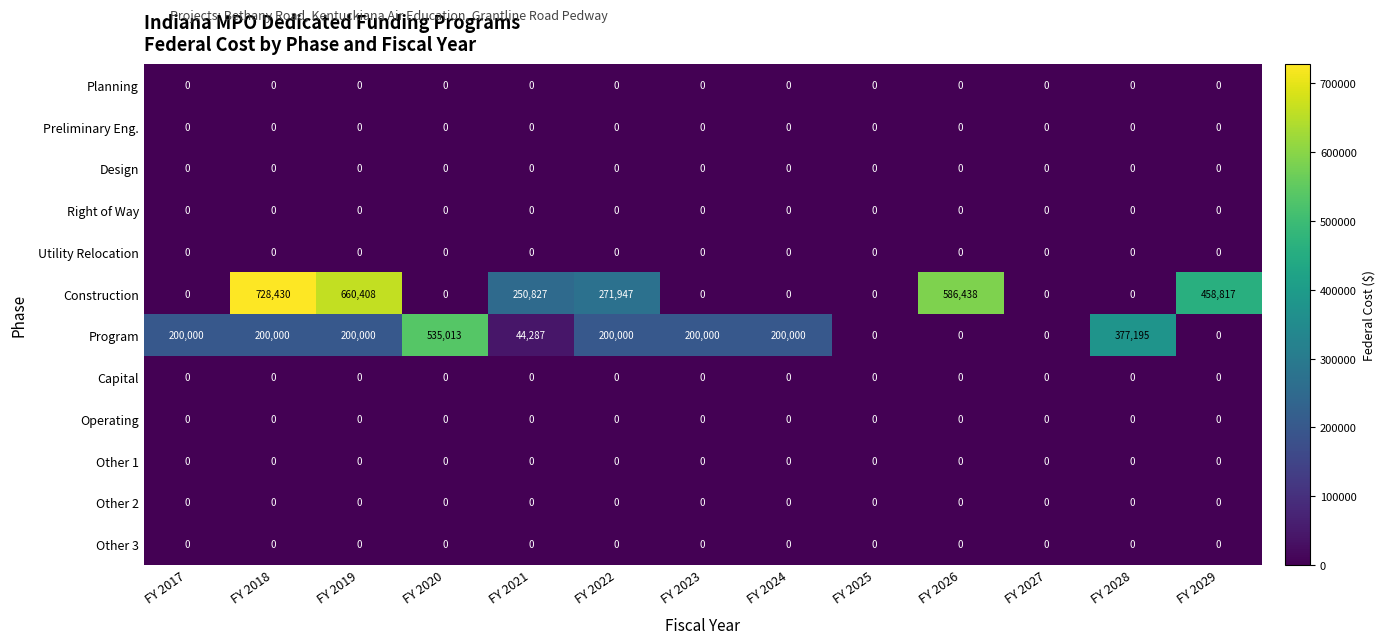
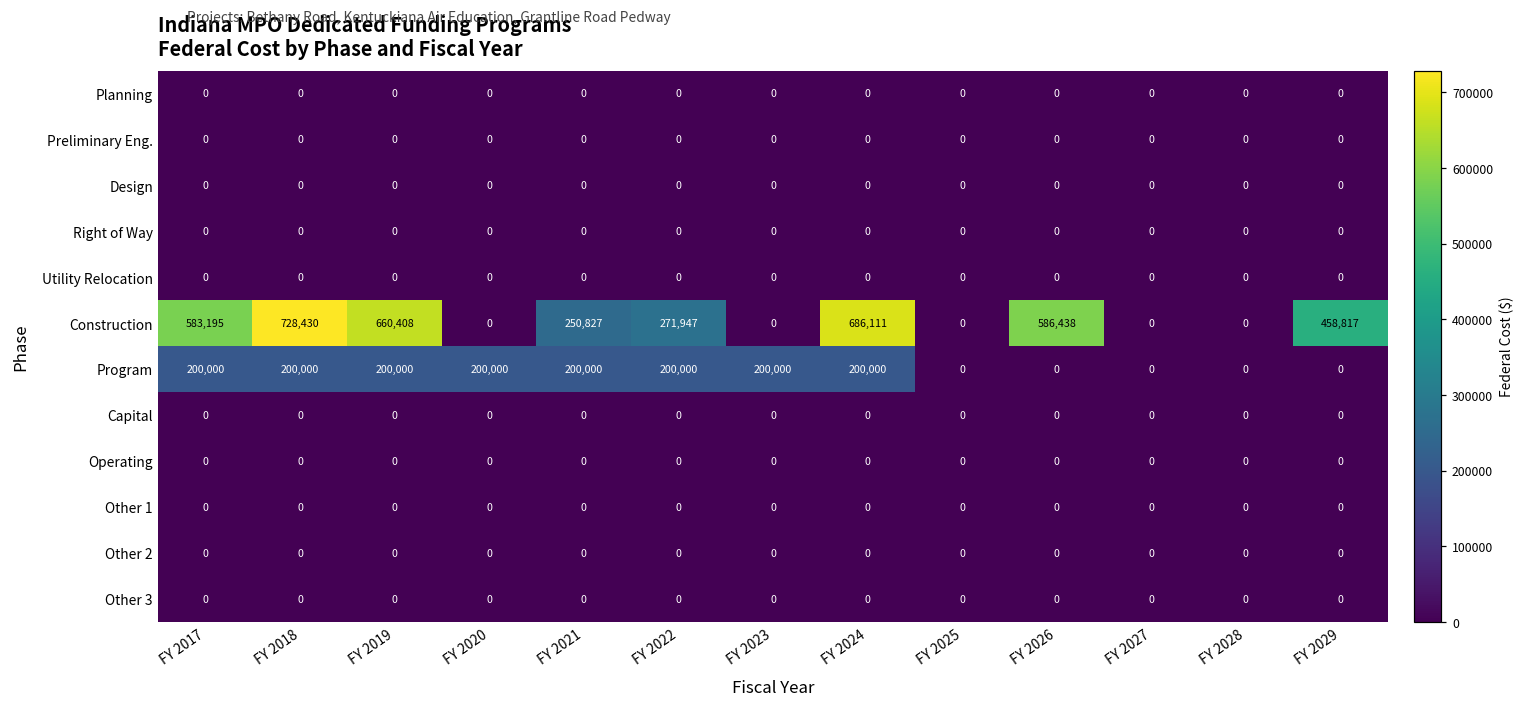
  {
    "Planning": {
      "FY 2017": "0",
      "FY 2018": "0",
      "FY 2019": "0",
      "FY 2020": "0",
      "FY 2021": "0",
      "FY 2022": "0",
      "FY 2023": "0",
      "FY 2024": "0",
      "FY 2025": "0",
      "FY 2026": "0",
      "FY 2027": "0",
      "FY 2028": "0",
      "FY 2029": "0"
    },
    "Preliminary Eng.": {
      "FY 2017": "0",
      "FY 2018": "0",
      "FY 2019": "0",
      "FY 2020": "0",
      "FY 2021": "0",
      "FY 2022": "0",
      "FY 2023": "0",
      "FY 2024": "0",
      "FY 2025": "0",
      "FY 2026": "0",
      "FY 2027": "0",
      "FY 2028": "0",
      "FY 2029": "0"
    },
    "Design": {
      "FY 2017": "0",
      "FY 2018": "0",
      "FY 2019": "0",
      "FY 2020": "0",
      "FY 2021": "0",
      "FY 2022": "0",
      "FY 2023": "0",
      "FY 2024": "0",
      "FY 2025": "0",
      "FY 2026": "0",
      "FY 2027": "0",
      "FY 2028": "0",
      "FY 2029": "0"
    },
    "Right of Way": {
      "FY 2017": "0",
      "FY 2018": "0",
      "FY 2019": "0",
      "FY 2020": "0",
      "FY 2021": "0",
      "FY 2022": "0",
      "FY 2023": "0",
      "FY 2024": "0",
      "FY 2025": "0",
      "FY 2026": "0",
      "FY 2027": "0",
      "FY 2028": "0",
      "FY 2029": "0"
    },
    "Utility Relocation": {
      "FY 2017": "0",
      "FY 2018": "0",
      "FY 2019": "0",
      "FY 2020": "0",
      "FY 2021": "0",
      "FY 2022": "0",
      "FY 2023": "0",
      "FY 2024": "0",
      "FY 2025": "0",
      "FY 2026": "0",
      "FY 2027": "0",
      "FY 2028": "0",
      "FY 2029": "0"
    },
    "Construction": {
-     "FY 2017": "0",
+     "FY 2017": "583,195",
      "FY 2018": "728,430",
      "FY 2019": "660,408",
      "FY 2020": "0",
      "FY 2021": "250,827",
      "FY 2022": "271,947",
      "FY 2023": "0",
-     "FY 2024": "0",
+     "FY 2024": "686,111",
      "FY 2025": "0",
      "FY 2026": "586,438",
      "FY 2027": "0",
      "FY 2028": "0",
      "FY 2029": "458,817"
    },
    "Program": {
      "FY 2017": "200,000",
      "FY 2018": "200,000",
      "FY 2019": "200,000",
-     "FY 2020": "535,013",
-     "FY 2021": "44,287",
+     "FY 2020": "200,000",
+     "FY 2021": "200,000",
      "FY 2022": "200,000",
      "FY 2023": "200,000",
      "FY 2024": "200,000",
      "FY 2025": "0",
      "FY 2026": "0",
      "FY 2027": "0",
-     "FY 2028": "377,195",
+     "FY 2028": "0",
      "FY 2029": "0"
    },
    "Capital": {
      "FY 2017": "0",
      "FY 2018": "0",
      "FY 2019": "0",
      "FY 2020": "0",
      "FY 2021": "0",
      "FY 2022": "0",
      "FY 2023": "0",
      "FY 2024": "0",
      "FY 2025": "0",
      "FY 2026": "0",
      "FY 2027": "0",
      "FY 2028": "0",
      "FY 2029": "0"
    },
    "Operating": {
      "FY 2017": "0",
      "FY 2018": "0",
      "FY 2019": "0",
      "FY 2020": "0",
      "FY 2021": "0",
      "FY 2022": "0",
      "FY 2023": "0",
      "FY 2024": "0",
      "FY 2025": "0",
      "FY 2026": "0",
      "FY 2027": "0",
      "FY 2028": "0",
      "FY 2029": "0"
    },
    "Other 1": {
      "FY 2017": "0",
      "FY 2018": "0",
      "FY 2019": "0",
      "FY 2020": "0",
      "FY 2021": "0",
      "FY 2022": "0",
      "FY 2023": "0",
      "FY 2024": "0",
      "FY 2025": "0",
      "FY 2026": "0",
      "FY 2027": "0",
      "FY 2028": "0",
      "FY 2029": "0"
    },
    "Other 2": {
      "FY 2017": "0",
      "FY 2018": "0",
      "FY 2019": "0",
      "FY 2020": "0",
      "FY 2021": "0",
      "FY 2022": "0",
      "FY 2023": "0",
      "FY 2024": "0",
      "FY 2025": "0",
      "FY 2026": "0",
      "FY 2027": "0",
      "FY 2028": "0",
      "FY 2029": "0"
    },
    "Other 3": {
      "FY 2017": "0",
      "FY 2018": "0",
      "FY 2019": "0",
      "FY 2020": "0",
      "FY 2021": "0",
      "FY 2022": "0",
      "FY 2023": "0",
      "FY 2024": "0",
      "FY 2025": "0",
      "FY 2026": "0",
      "FY 2027": "0",
      "FY 2028": "0",
      "FY 2029": "0"
    }
  }
